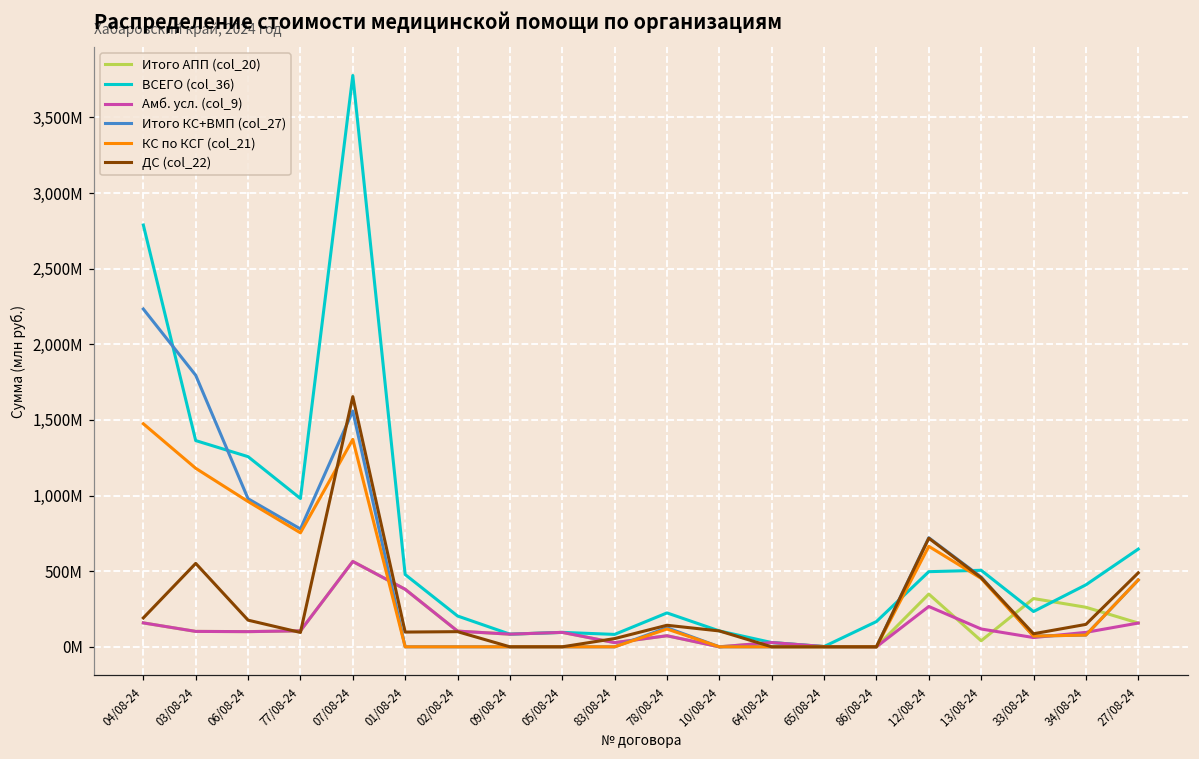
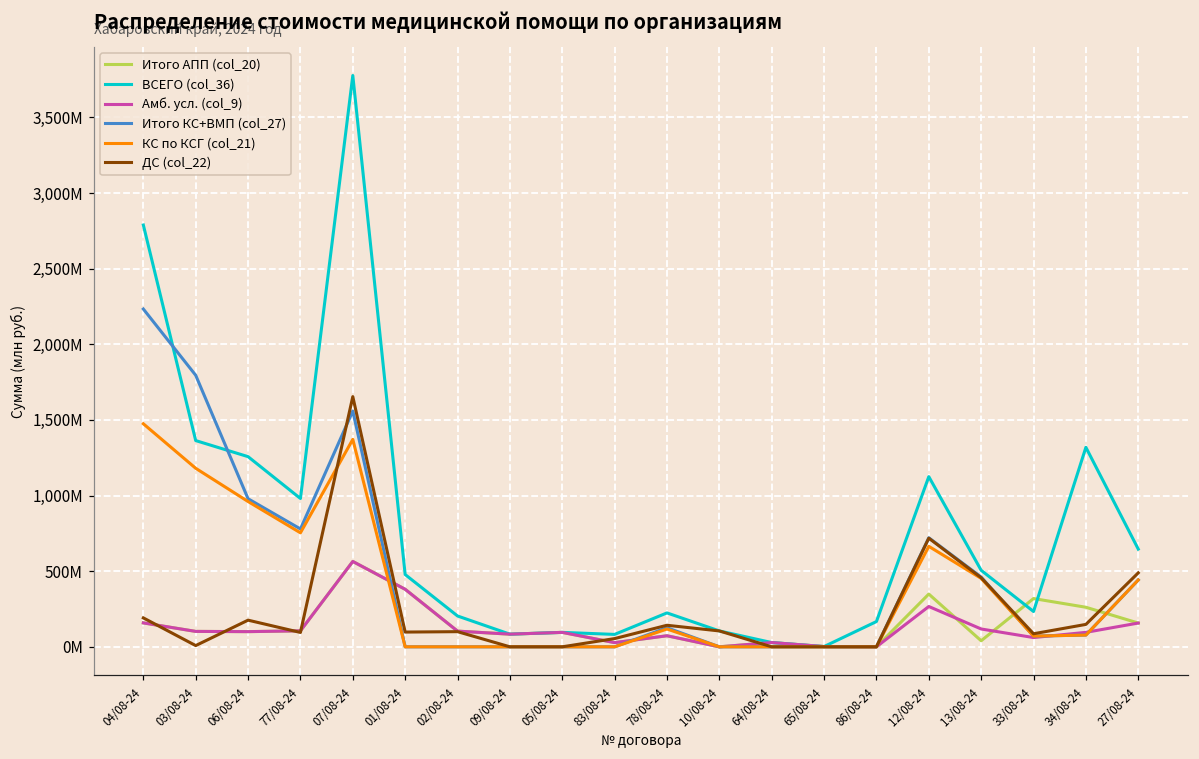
  {
    "Итого АПП (col_20)": {
      "12/08-24": "350,000,000",
      "13/08-24": "40,000,000",
      "33/08-24": "320,000,000",
      "34/08-24": "260,000,000"
    },
    "ВСЕГО (col_36)": {
      "04/08-24": "2,790,000,000",
      "03/08-24": "1,360,000,000",
      "06/08-24": "1,260,000,000",
      "77/08-24": "980,000,000",
      "07/08-24": "3,780,000,000",
      "01/08-24": "480,000,000",
      "02/08-24": "200,000,000",
      "83/08-24": "80,000,000",
      "78/08-24": "220,000,000",
      "86/08-24": "170,000,000",
-     "12/08-24": "500,000,000",
+     "12/08-24": "1,130,000,000",
      "13/08-24": "510,000,000",
      "33/08-24": "230,000,000",
-     "34/08-24": "410,000,000",
+     "34/08-24": "1,320,000,000",
      "27/08-24": "650,000,000"
    },
    "Амб. усл. (col_9)": {
      "12/08-24": "270,000,000",
      "13/08-24": "120,000,000"
    },
    "Итого КС+ВМП (col_27)": {
      "04/08-24": "2,230,000,000",
      "03/08-24": "1,800,000,000",
      "77/08-24": "780,000,000",
      "07/08-24": "1,560,000,000"
    },
    "КС по КСГ (col_21)": {
      "04/08-24": "1,470,000,000",
      "03/08-24": "1,180,000,000",
      "77/08-24": "750,000,000",
      "07/08-24": "1,370,000,000",
      "12/08-24": "660,000,000"
    },
    "ДС (col_22)": {
      "04/08-24": "190,000,000",
-     "03/08-24": "550,000,000",
+     "03/08-24": "10,000,000",
      "06/08-24": "180,000,000",
      "07/08-24": "1,650,000,000",
      "01/08-24": "100,000,000",
      "83/08-24": "50,000,000",
      "34/08-24": "150,000,000",
      "27/08-24": "490,000,000"
    }
  }
